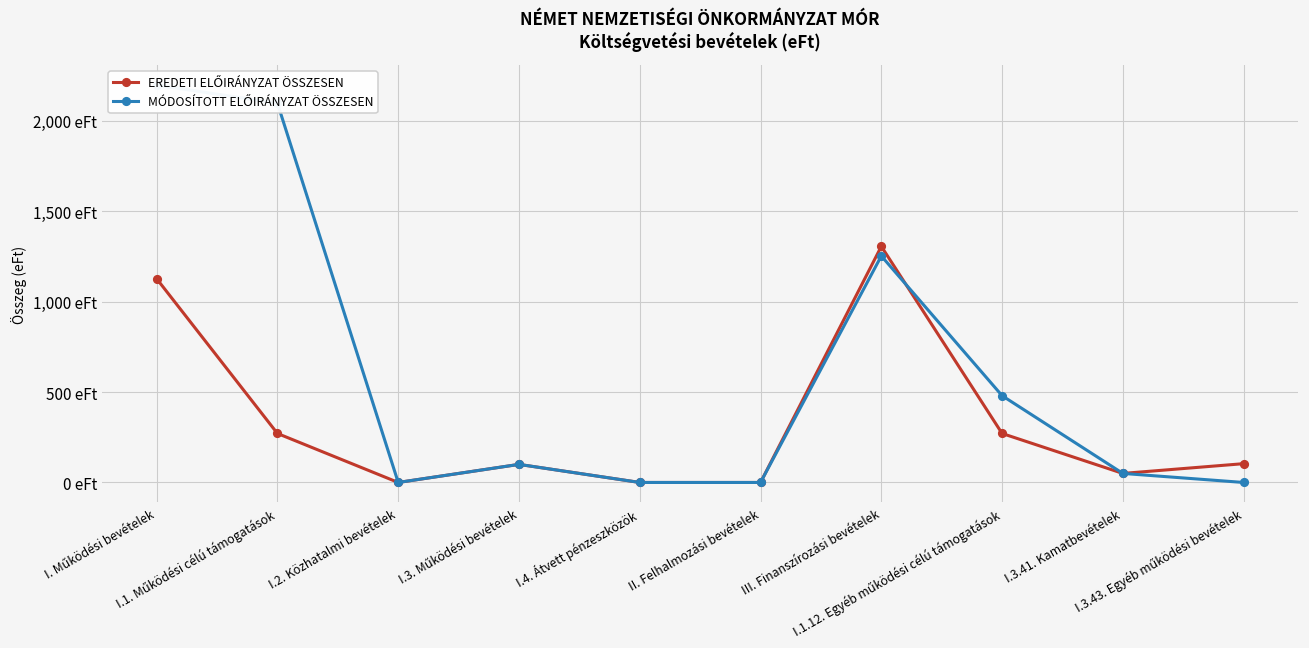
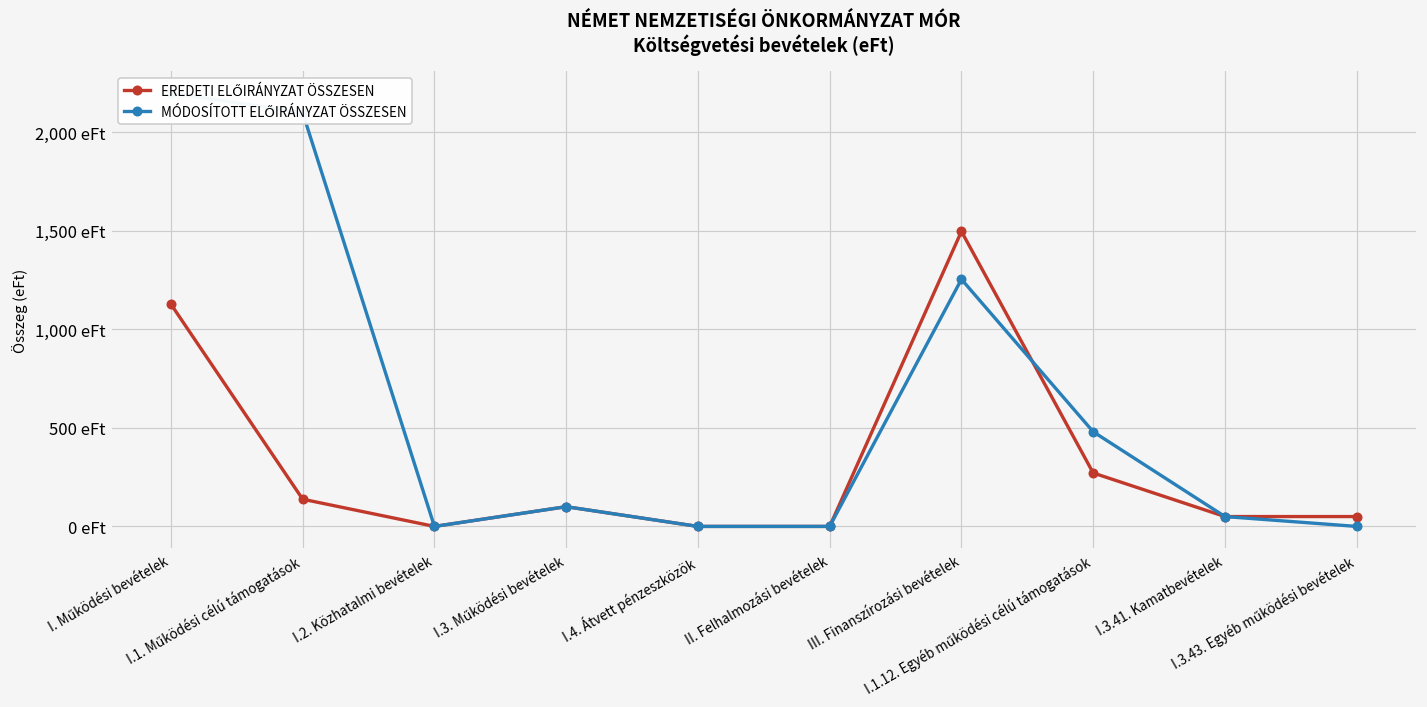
  {
    "EREDETI ELŐIRÁNYZAT ÖSSZESEN": {
      "I. Működési bevételek": "1,130 eFt",
-     "I.1. Működési célú támogatások": "270 eFt",
-     "III. Finanszírozási bevételek": "1,310 eFt",
+     "I.1. Működési célú támogatások": "140 eFt",
+     "III. Finanszírozási bevételek": "1,500 eFt",
      "I.1.12. Egyéb működési célú támogatások": "270 eFt",
-     "I.3.43. Egyéb működési bevételek": "100 eFt"
+     "I.3.43. Egyéb működési bevételek": "50 eFt"
    },
    "MÓDOSÍTOTT ELŐIRÁNYZAT ÖSSZESEN": {
      "III. Finanszírozási bevételek": "1,250 eFt",
      "I.1.12. Egyéb működési célú támogatások": "480 eFt",
      "I.3.43. Egyéb működési bevételek": "0 eFt"
    }
  }
